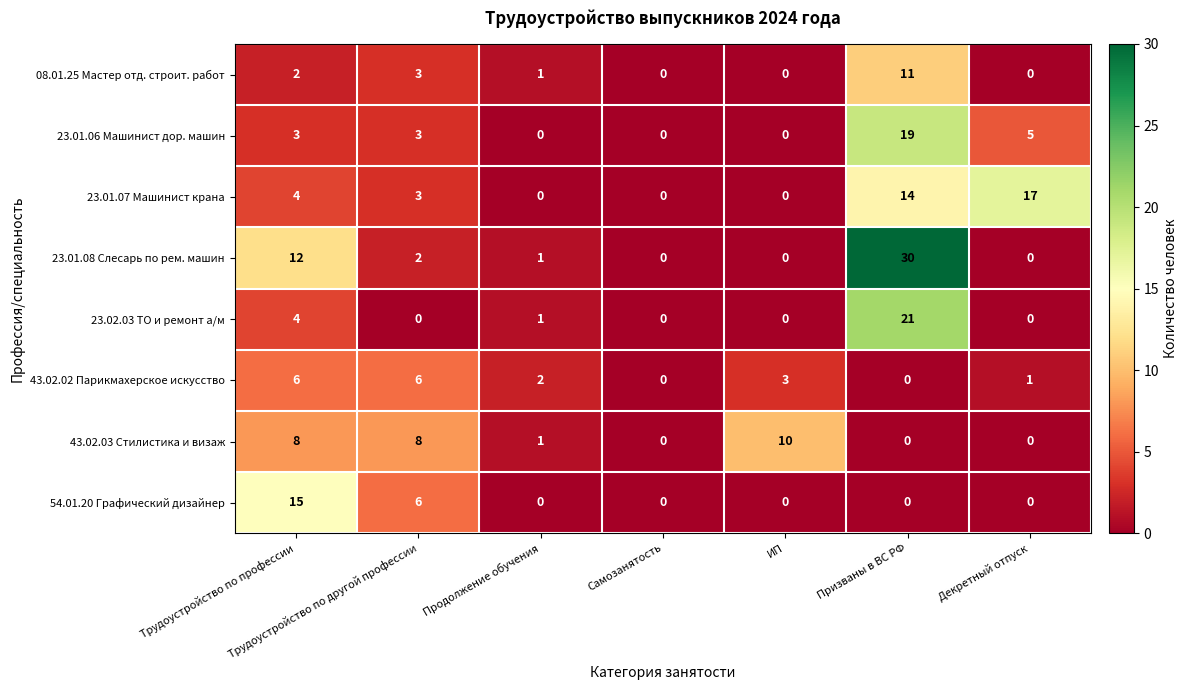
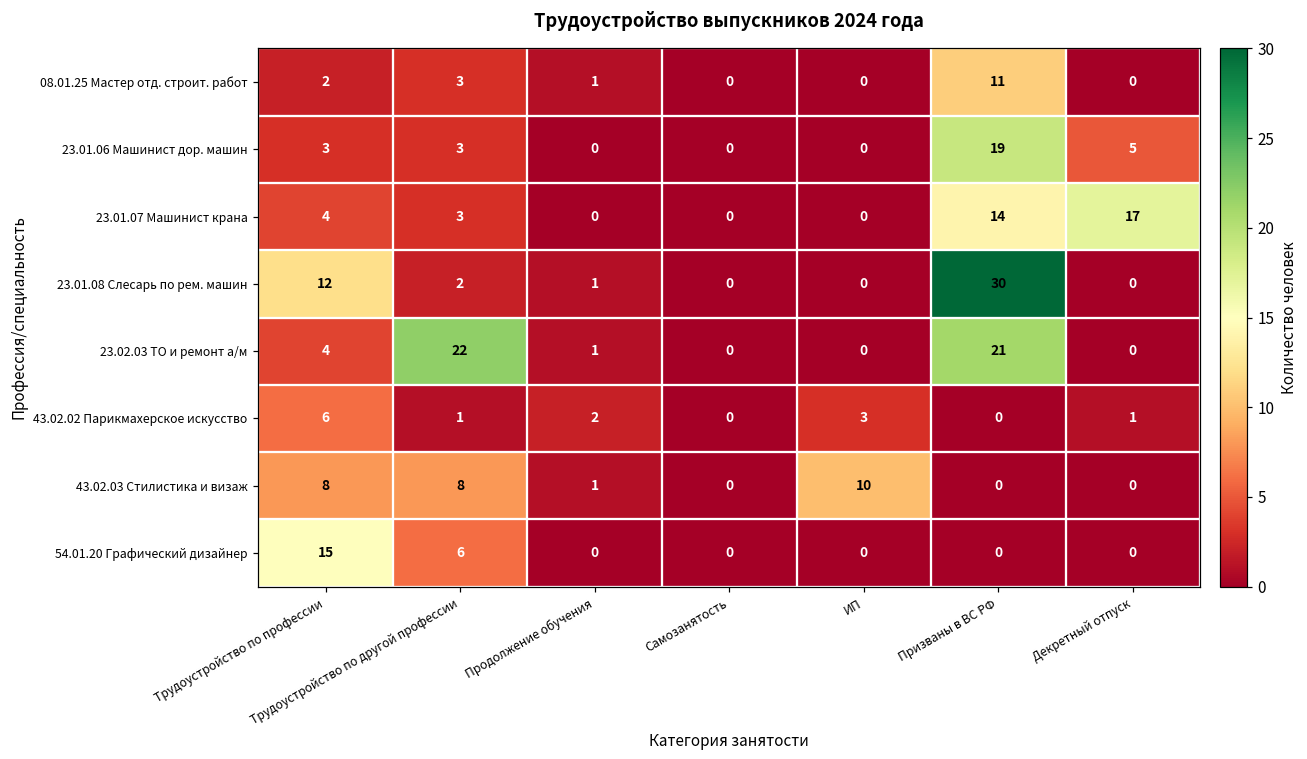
  {
    "08.01.25 Мастер отд. строит. работ": {
      "Трудоустройство по профессии": 2,
      "Трудоустройство по другой профессии": 3,
      "Продолжение обучения": 1,
      "Самозанятость": 0,
      "ИП": 0,
      "Призваны в ВС РФ": 11,
      "Декретный отпуск": 0
    },
    "23.01.06 Машинист дор. машин": {
      "Трудоустройство по профессии": 3,
      "Трудоустройство по другой профессии": 3,
      "Продолжение обучения": 0,
      "Самозанятость": 0,
      "ИП": 0,
      "Призваны в ВС РФ": 19,
      "Декретный отпуск": 5
    },
    "23.01.07 Машинист крана": {
      "Трудоустройство по профессии": 4,
      "Трудоустройство по другой профессии": 3,
      "Продолжение обучения": 0,
      "Самозанятость": 0,
      "ИП": 0,
      "Призваны в ВС РФ": 14,
      "Декретный отпуск": 17
    },
    "23.01.08 Слесарь по рем. машин": {
      "Трудоустройство по профессии": 12,
      "Трудоустройство по другой профессии": 2,
      "Продолжение обучения": 1,
      "Самозанятость": 0,
      "ИП": 0,
      "Призваны в ВС РФ": 30,
      "Декретный отпуск": 0
    },
    "23.02.03 ТО и ремонт а/м": {
      "Трудоустройство по профессии": 4,
-     "Трудоустройство по другой профессии": 0,
+     "Трудоустройство по другой профессии": 22,
      "Продолжение обучения": 1,
      "Самозанятость": 0,
      "ИП": 0,
      "Призваны в ВС РФ": 21,
      "Декретный отпуск": 0
    },
    "43.02.02 Парикмахерское искусство": {
      "Трудоустройство по профессии": 6,
-     "Трудоустройство по другой профессии": 6,
+     "Трудоустройство по другой профессии": 1,
      "Продолжение обучения": 2,
      "Самозанятость": 0,
      "ИП": 3,
      "Призваны в ВС РФ": 0,
      "Декретный отпуск": 1
    },
    "43.02.03 Стилистика и визаж": {
      "Трудоустройство по профессии": 8,
      "Трудоустройство по другой профессии": 8,
      "Продолжение обучения": 1,
      "Самозанятость": 0,
      "ИП": 10,
      "Призваны в ВС РФ": 0,
      "Декретный отпуск": 0
    },
    "54.01.20 Графический дизайнер": {
      "Трудоустройство по профессии": 15,
      "Трудоустройство по другой профессии": 6,
      "Продолжение обучения": 0,
      "Самозанятость": 0,
      "ИП": 0,
      "Призваны в ВС РФ": 0,
      "Декретный отпуск": 0
    }
  }
